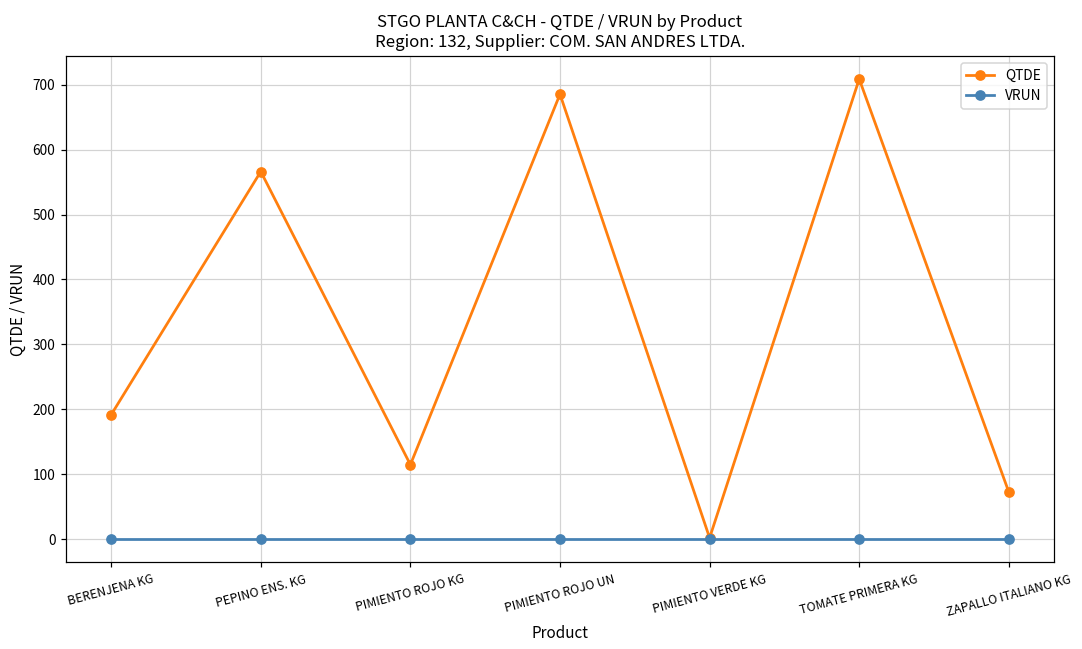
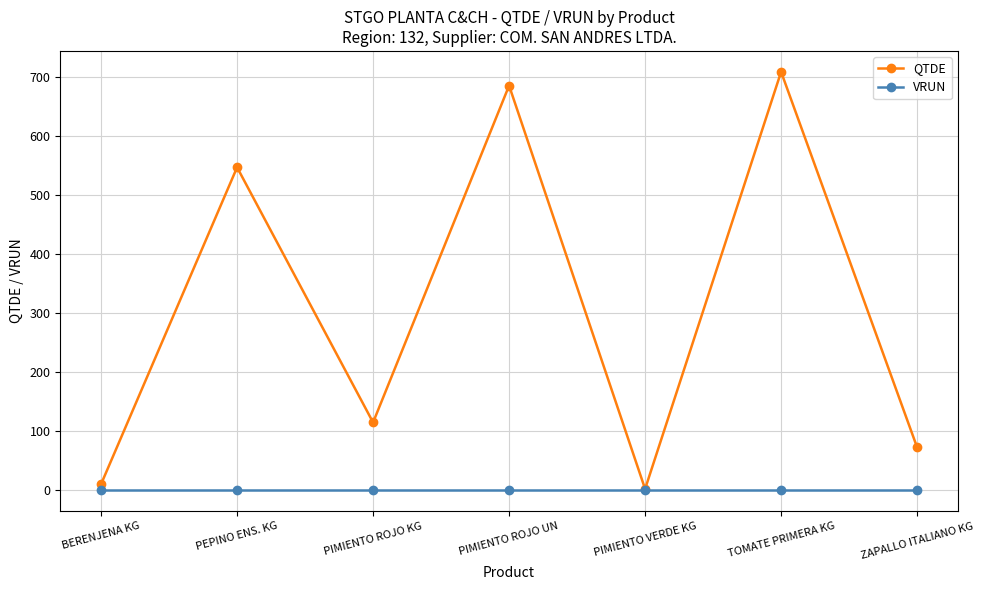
  {
    "QTDE": {
-     "BERENJENA KG": 190,
-     "PEPINO ENS. KG": 570,
+     "BERENJENA KG": 10,
+     "PEPINO ENS. KG": 550,
      "PIMIENTO ROJO KG": 110,
      "PIMIENTO ROJO UN": 690,
      "TOMATE PRIMERA KG": 710,
      "ZAPALLO ITALIANO KG": 70
    },
    "VRUN": {
      "BERENJENA KG": 0,
      "PEPINO ENS. KG": 0,
      "PIMIENTO ROJO KG": 0,
      "PIMIENTO ROJO UN": 0,
      "TOMATE PRIMERA KG": 0,
      "ZAPALLO ITALIANO KG": 0
    }
  }
